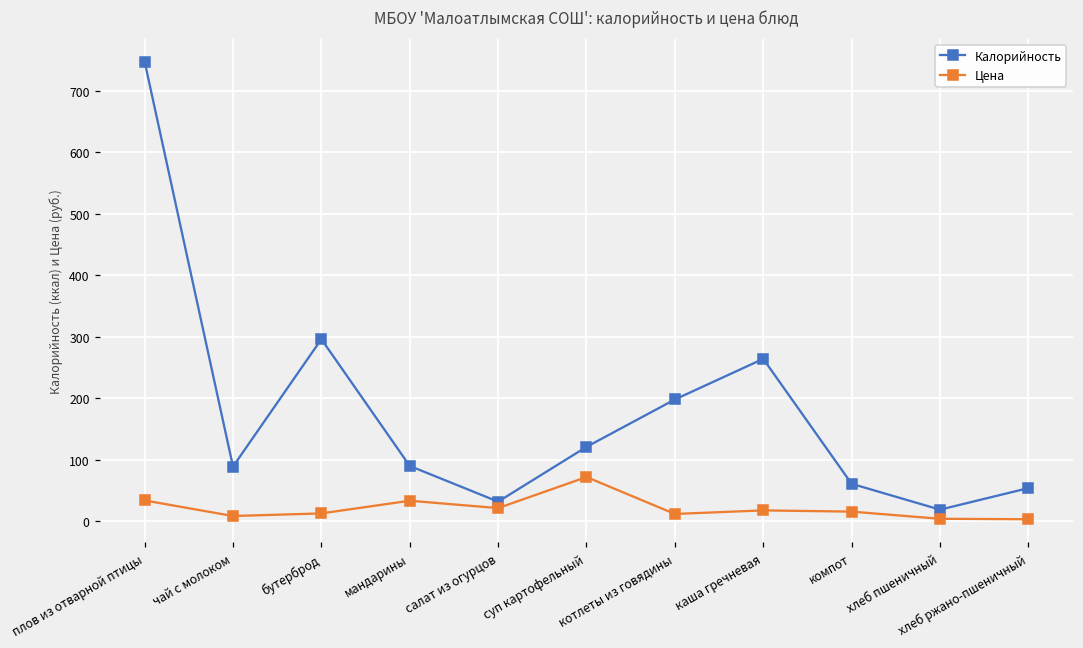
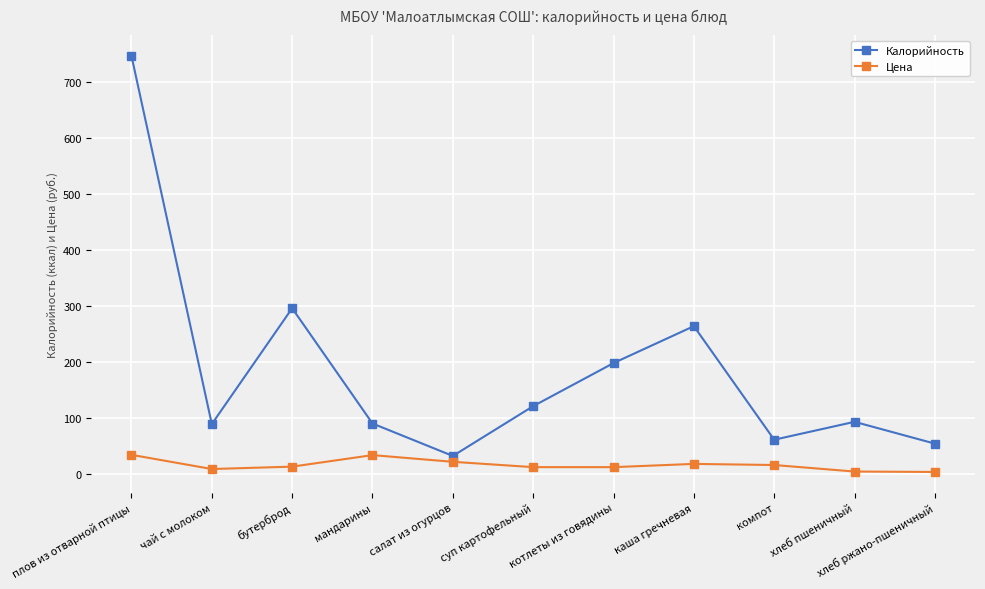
  {
    "Калорийность": {
      "плов из отварной птицы": 750,
      "чай с молоком": 90,
      "бутерброд": 300,
      "мандарины": 90,
      "салат из огурцов": 30,
      "суп картофельный": 120,
      "котлеты из говядины": 200,
      "каша гречневая": 260,
      "компот": 60,
-     "хлеб пшеничный": 20,
+     "хлеб пшеничный": 90,
      "хлеб ржано-пшеничный": 50
    },
    "Цена": {
      "плов из отварной птицы": 30,
      "чай с молоком": 10,
      "бутерброд": 10,
      "мандарины": 30,
      "салат из огурцов": 20,
-     "суп картофельный": 70,
+     "суп картофельный": 10,
      "котлеты из говядины": 10,
      "каша гречневая": 20,
      "компот": 20,
      "хлеб пшеничный": 0,
      "хлеб ржано-пшеничный": 0
    }
  }
